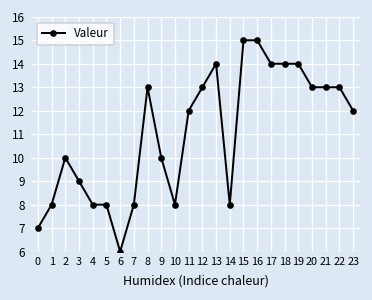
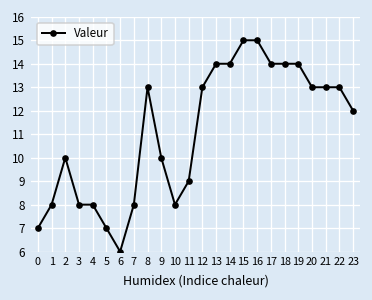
  {
    "0": 7,
    "1": 8,
    "2": 10,
-   "3": 9,
+   "3": 8,
    "4": 8,
-   "5": 8,
+   "5": 7,
    "6": 6,
    "7": 8,
    "8": 13,
    "9": 10,
    "10": 8,
-   "11": 12,
+   "11": 9,
    "12": 13,
    "13": 14,
-   "14": 8,
+   "14": 14,
    "15": 15,
    "16": 15,
    "17": 14,
    "18": 14,
    "19": 14,
    "20": 13,
    "21": 13,
    "22": 13,
    "23": 12
  }
